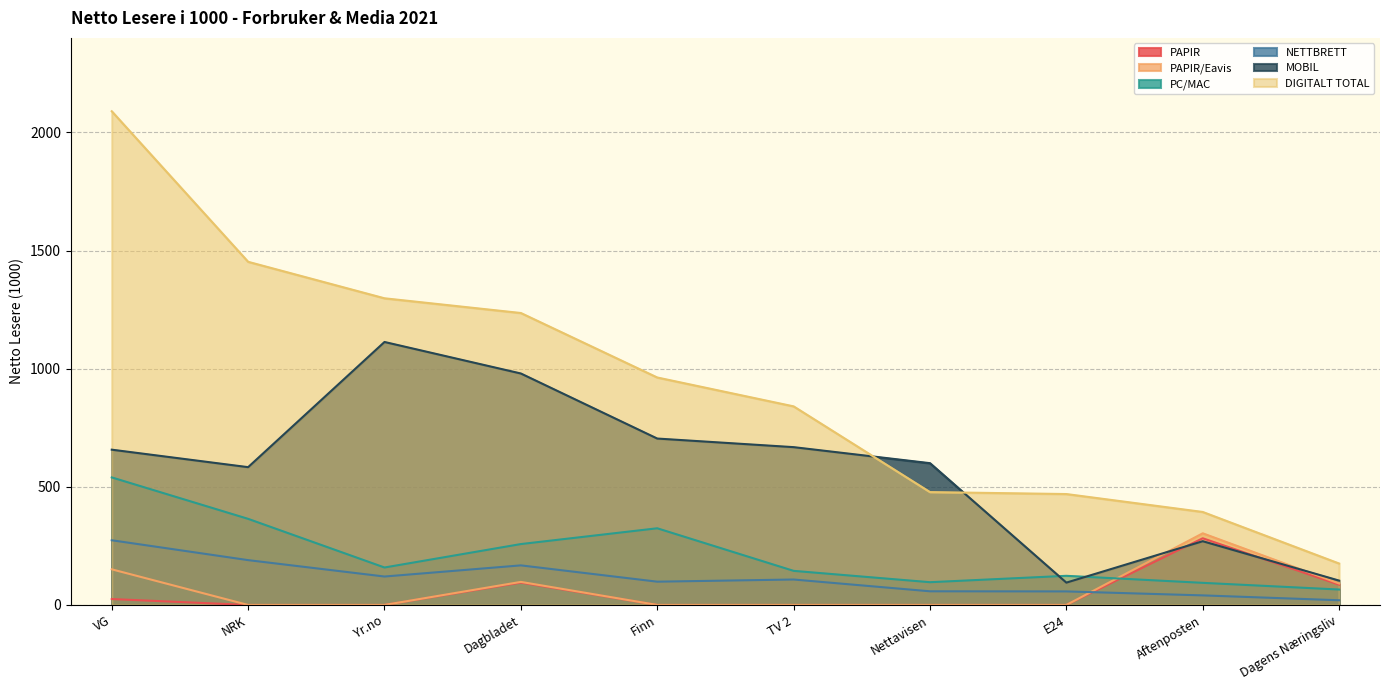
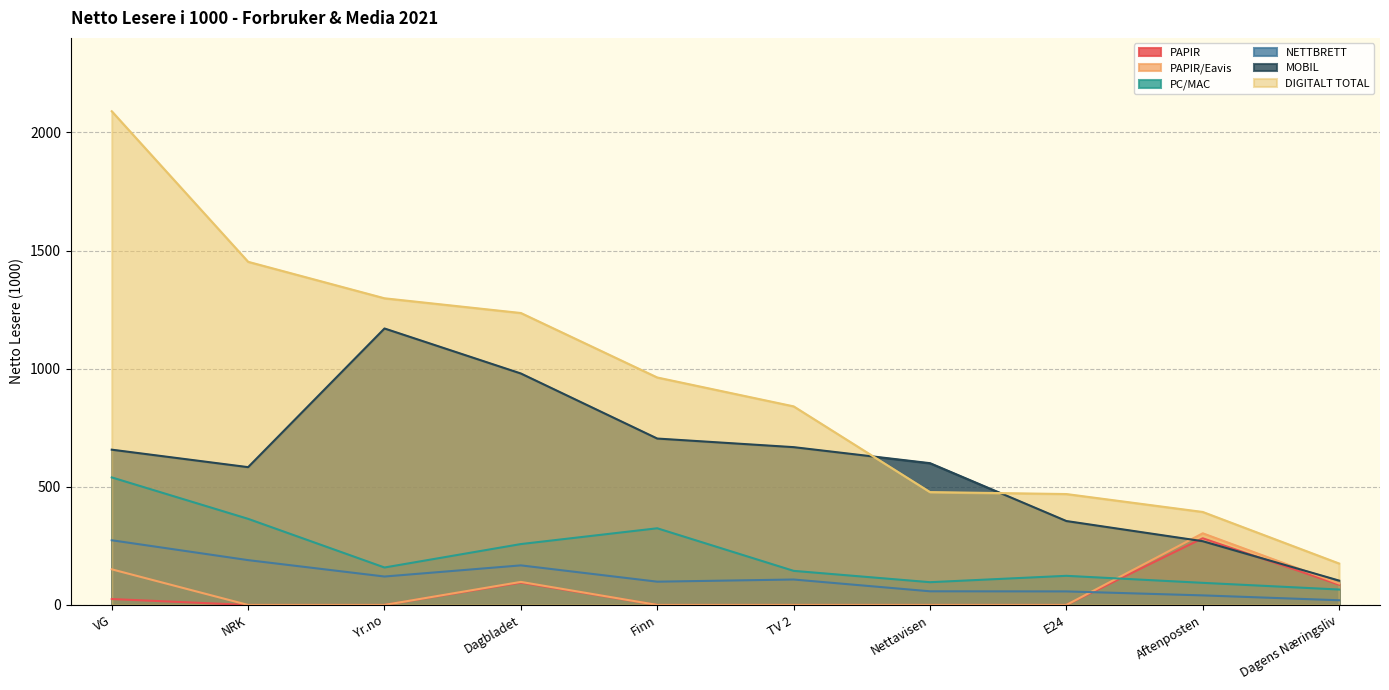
  {
    "PAPIR": {
      "VG": 30,
      "Aftenposten": 280
    },
    "MOBIL": {
      "VG": 660,
      "NRK": 580,
-     "Yr.no": 1110,
+     "Yr.no": 1170,
      "Dagbladet": 980,
      "Finn": 700,
      "TV 2": 670,
      "Nettavisen": 600,
-     "E24": 90,
+     "E24": 360,
      "Aftenposten": 270,
      "Dagens Næringsliv": 100
    }
  }
